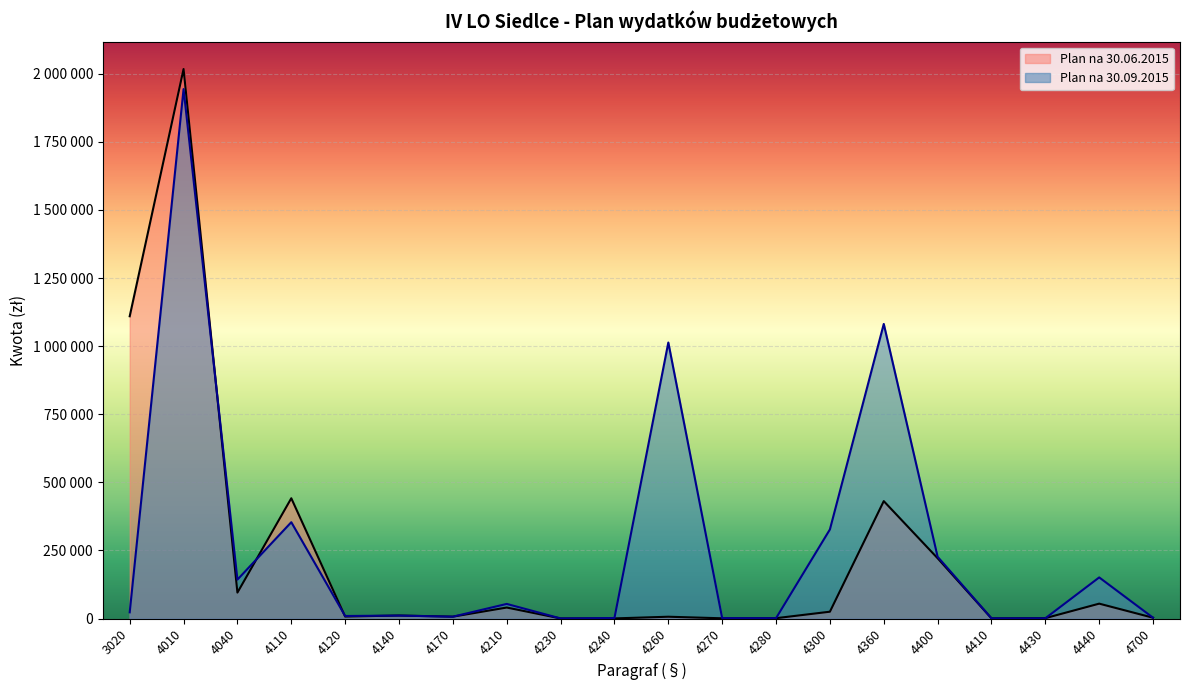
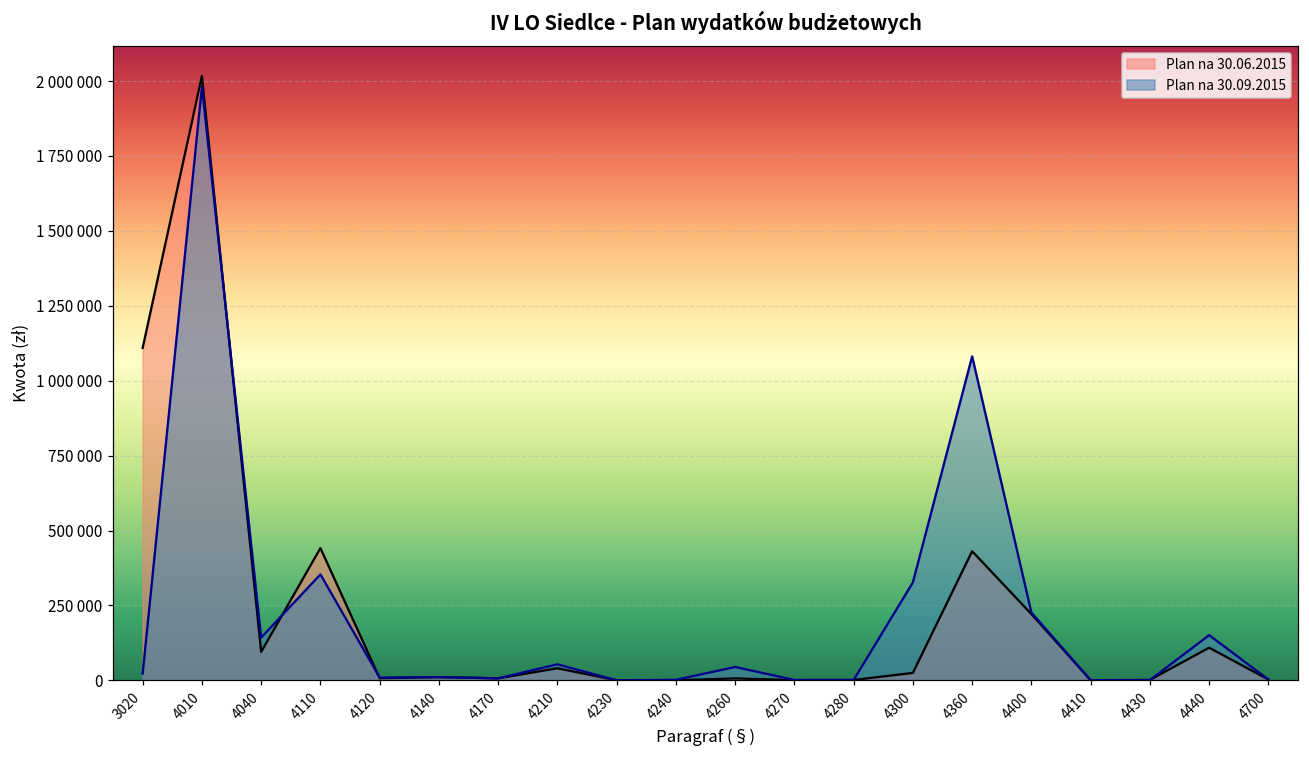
  {
    "Plan na 30.06.2015": {
      "3020": 1110000,
      "4010": 2020000,
      "4040": 100000,
      "4110": 440000,
      "4210": 40000,
      "4260": 10000,
      "4300": 20000,
      "4360": 430000,
-     "4440": 50000
+     "4440": 110000
    },
    "Plan na 30.09.2015": {
      "3020": 20000,
-     "4010": 1940000,
+     "4010": 1980000,
      "4040": 140000,
      "4110": 350000,
      "4210": 50000,
-     "4260": 1010000,
+     "4260": 40000,
      "4300": 330000,
      "4360": 1080000,
      "4440": 150000
    }
  }
